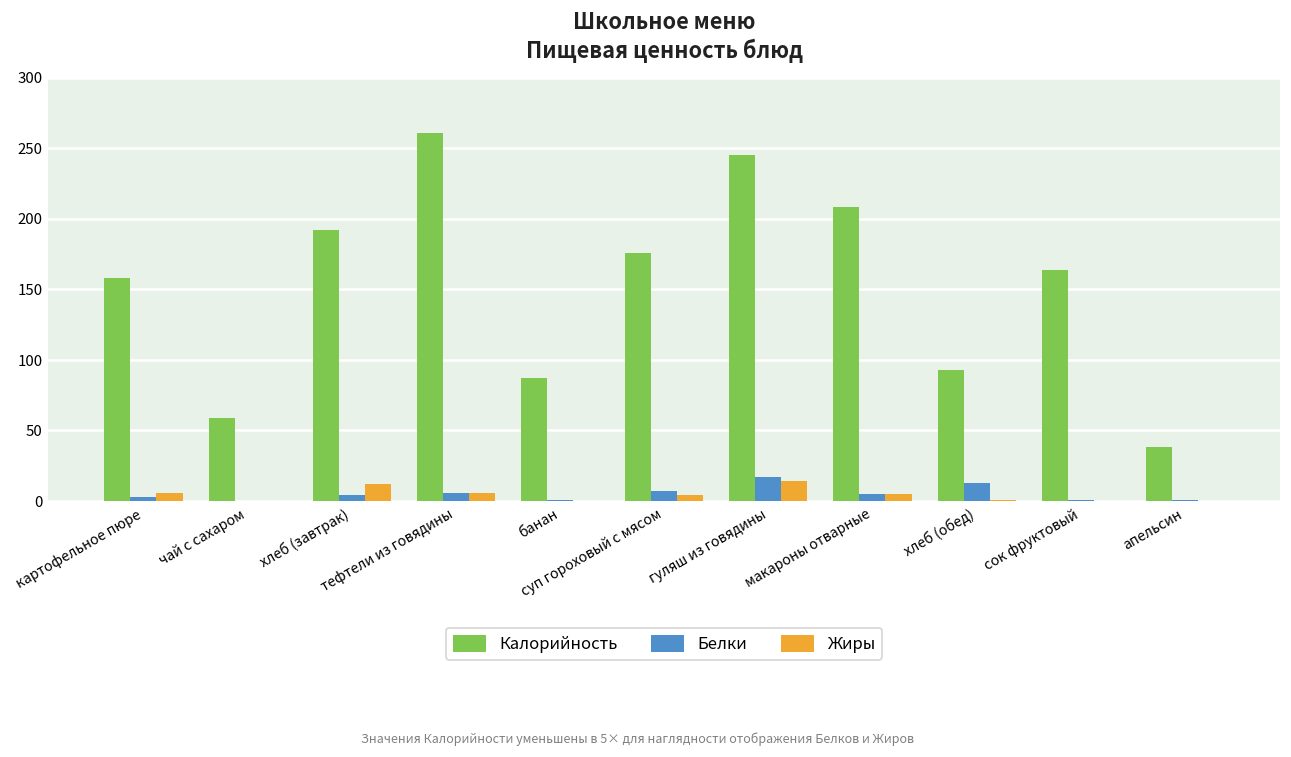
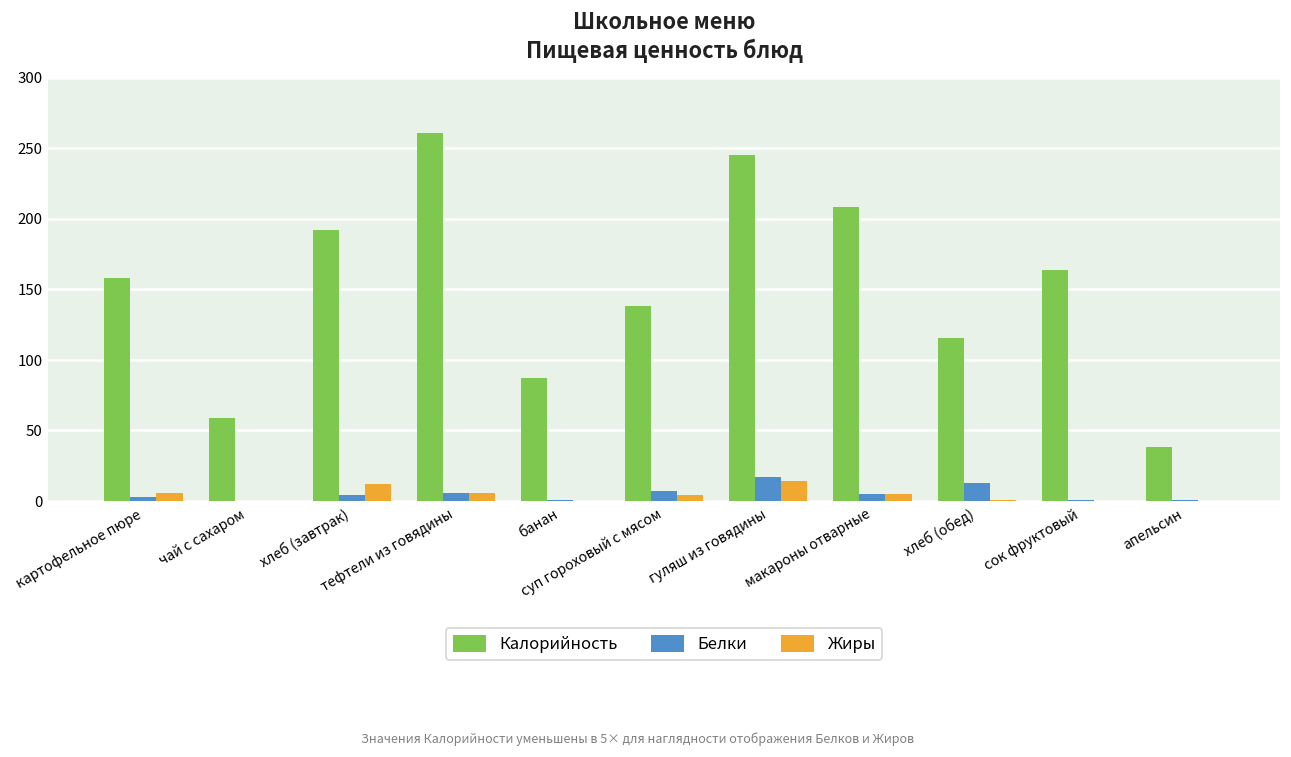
  {
    "Калорийность": {
      "картофельное пюре": 158,
      "чай с сахаром": 59,
      "хлеб (завтрак)": 192,
      "тефтели из говядины": 261,
      "банан": 87,
-     "суп гороховый с мясом": 176,
+     "суп гороховый с мясом": 138,
      "гуляш из говядины": 245,
      "макароны отварные": 208,
-     "хлеб (обед)": 93,
+     "хлеб (обед)": 116,
      "сок фруктовый": 164,
      "апельсин": 38
    },
    "Белки": {
      "картофельное пюре": 3,
      "чай с сахаром": 0,
      "хлеб (завтрак)": 5,
      "тефтели из говядины": 6,
      "суп гороховый с мясом": 7,
      "гуляш из говядины": 17,
      "макароны отварные": 5,
      "хлеб (обед)": 13
    },
    "Жиры": {
      "картофельное пюре": 6,
      "чай с сахаром": 0,
      "хлеб (завтрак)": 12,
      "тефтели из говядины": 6,
      "банан": 0,
      "суп гороховый с мясом": 4,
      "гуляш из говядины": 14,
      "макароны отварные": 5,
      "сок фруктовый": 0,
      "апельсин": 0
    }
  }
